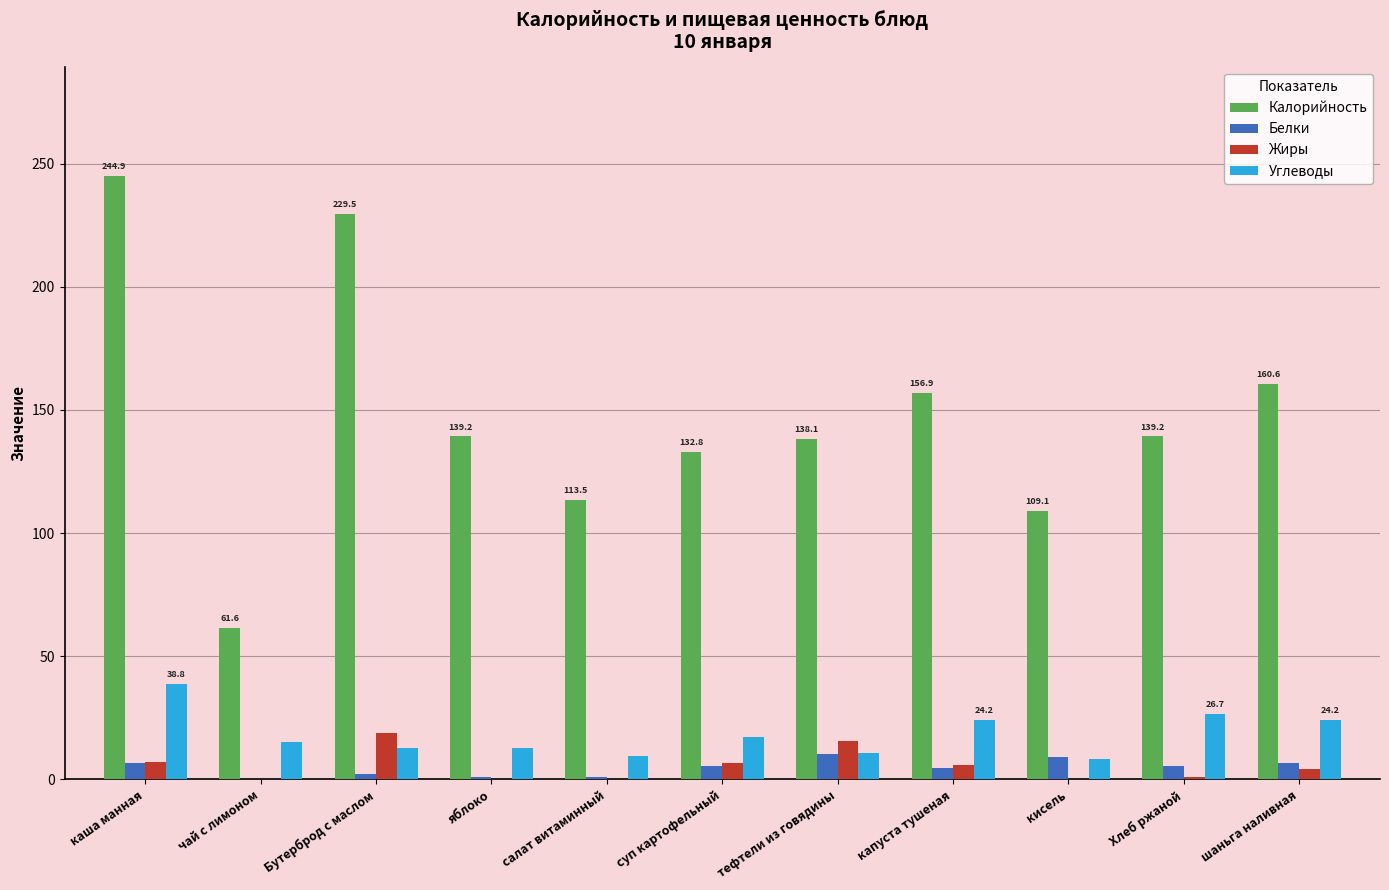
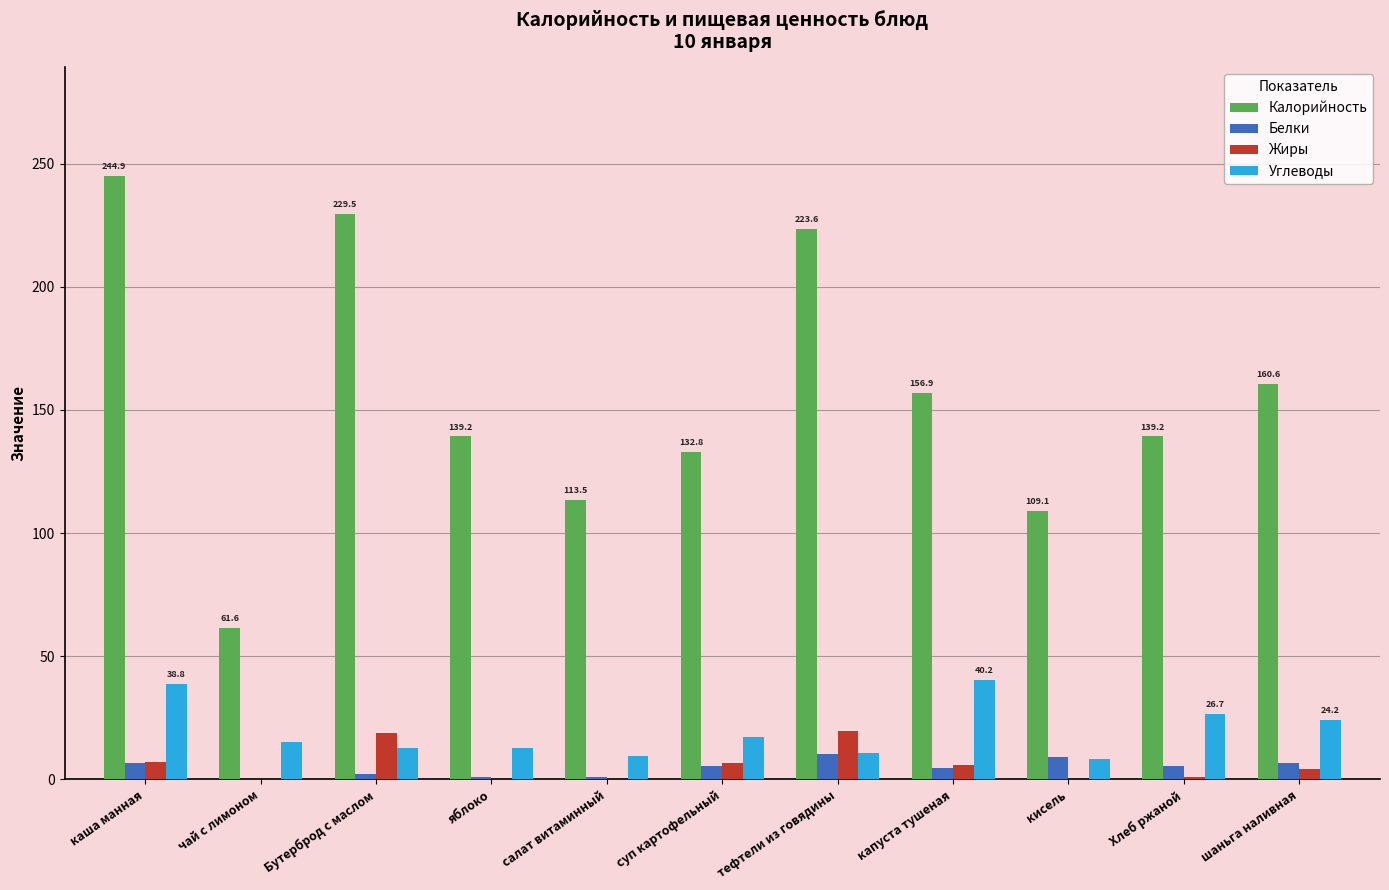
  {
    "Калорийность": {
      "каша манная": 244.9,
      "чай с лимоном": 61.6,
      "Бутерброд с маслом": 229.5,
      "яблоко": 139.2,
      "салат витаминный": 113.5,
      "суп картофельный": 132.8,
-     "тефтели из говядины": 138.1,
+     "тефтели из говядины": 223.6,
      "капуста тушеная": 156.9,
      "кисель": 109.1,
      "Хлеб ржаной": 139.2,
      "шаньга наливная": 160.6
    },
    "Белки": {
      "каша манная": 7,
      "Бутерброд с маслом": 2,
      "суп картофельный": 5,
      "тефтели из говядины": 10,
      "капуста тушеная": 5,
      "кисель": 9,
      "Хлеб ржаной": 5,
      "шаньга наливная": 7
    },
    "Жиры": {
      "каша манная": 7,
      "Бутерброд с маслом": 19,
      "яблоко": 0,
      "суп картофельный": 7,
-     "тефтели из говядины": 15,
+     "тефтели из говядины": 19,
      "капуста тушеная": 6,
      "кисель": 0,
      "шаньга наливная": 4
    },
    "Углеводы": {
      "каша манная": 38.8,
-     "капуста тушеная": 24.2,
+     "капуста тушеная": 40.2,
      "Хлеб ржаной": 26.7,
      "шаньга наливная": 24.2
    }
  }
